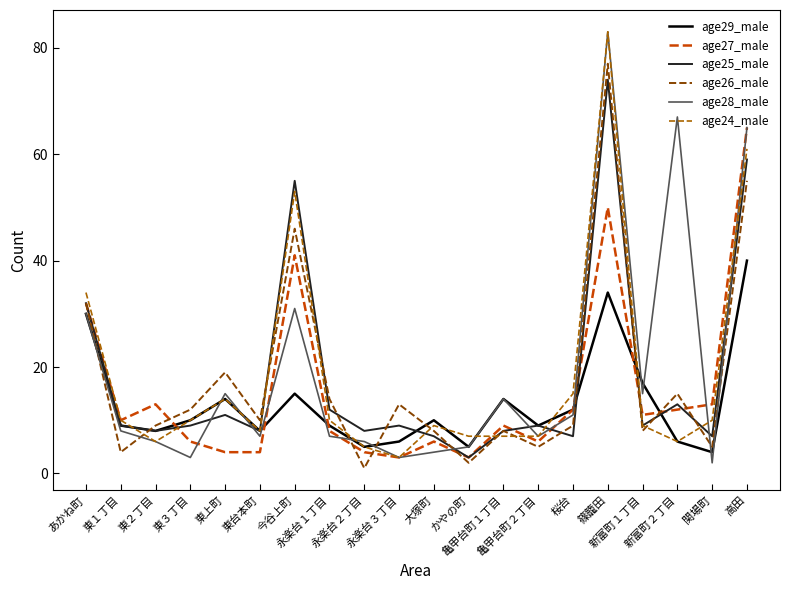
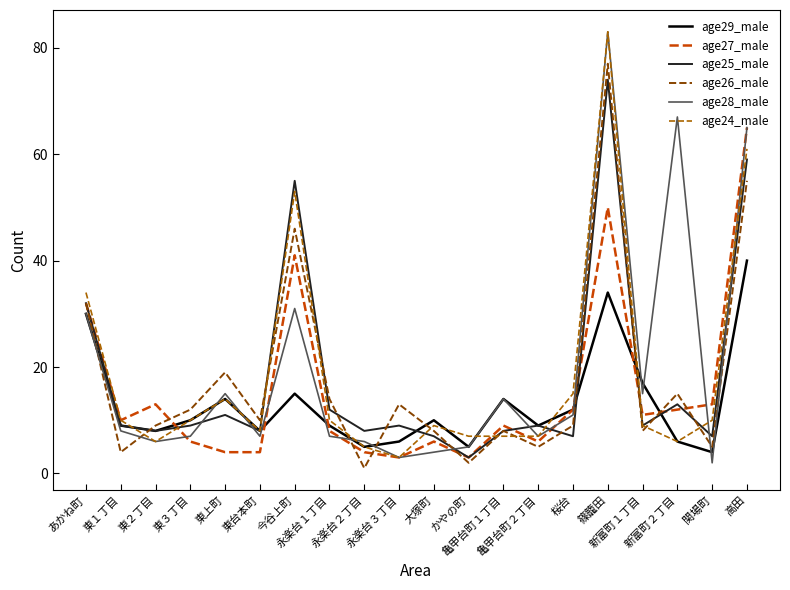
  {
    "age28_male": {
      "東１丁目": 8,
-     "東３丁目": 3,
+     "東３丁目": 7,
      "東上町": 15,
      "東台本町": 7,
      "今谷上町": 31,
      "永楽台１丁目": 7,
      "永楽台２丁目": 6,
      "大塚町": 4,
      "桜台": 11,
      "新富町１丁目": 15,
      "新富町２丁目": 67,
      "関場町": 2
    }
  }
